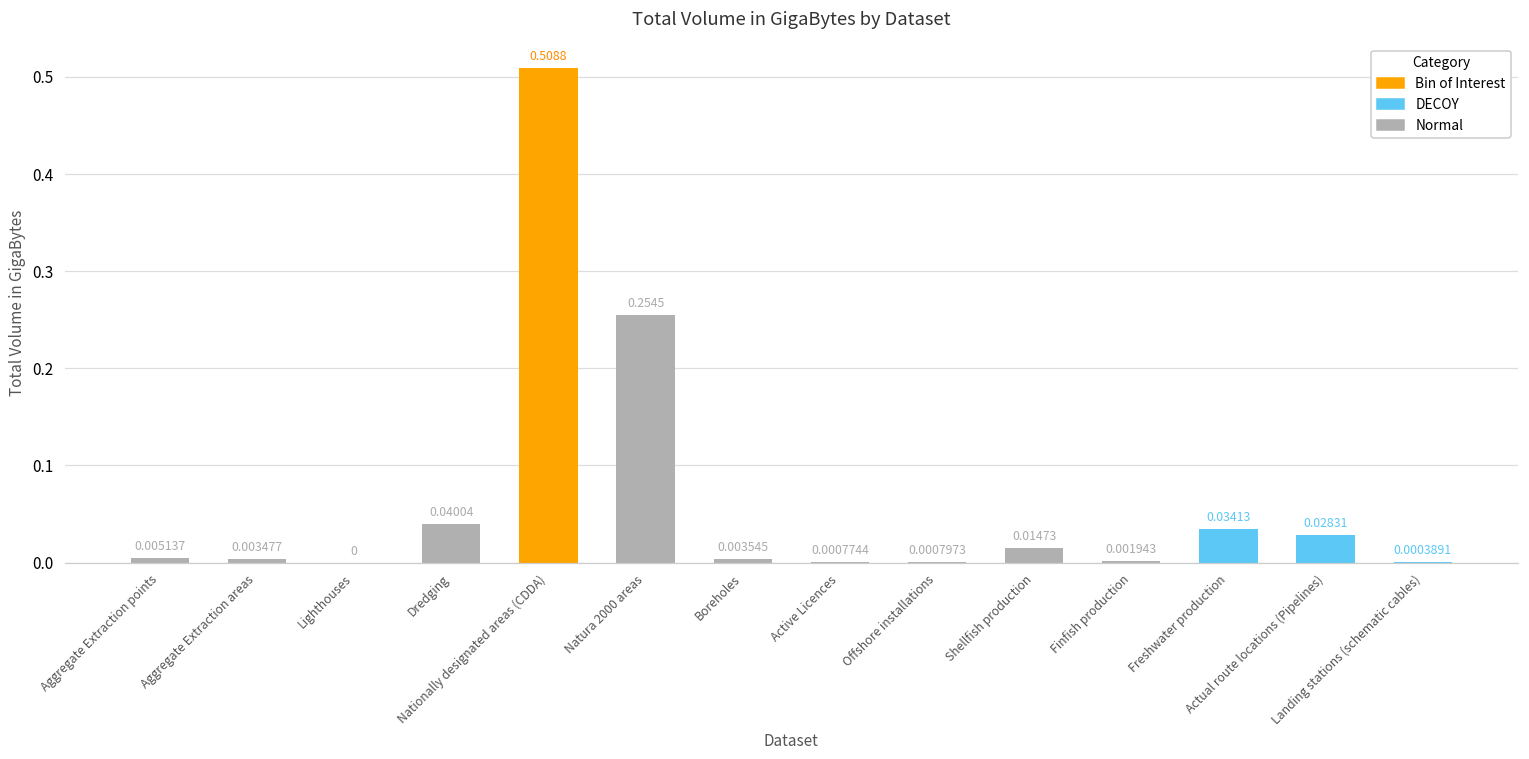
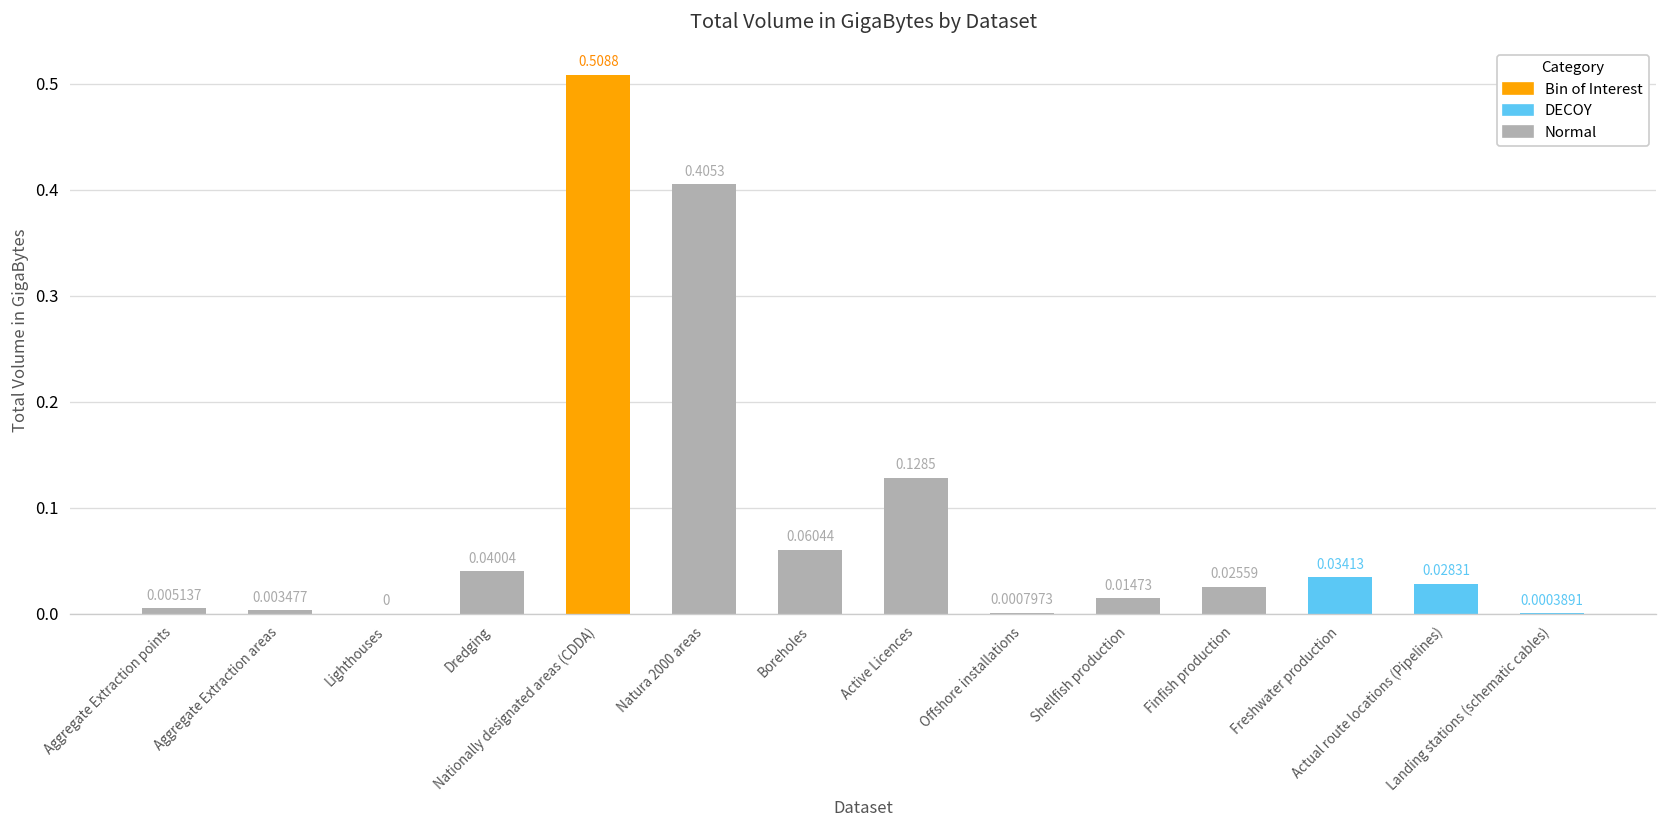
  {
    "Normal": {
      "Aggregate Extraction points": 0.005137,
      "Aggregate Extraction areas": 0.003477,
      "Lighthouses": 0,
      "Dredging": 0.04004,
-     "Natura 2000 areas": 0.2545,
-     "Boreholes": 0.003545,
-     "Active Licences": 0.0007744,
+     "Natura 2000 areas": 0.4053,
+     "Boreholes": 0.06044,
+     "Active Licences": 0.1285,
      "Offshore installations": 0.0007973,
      "Shellfish production": 0.01473,
-     "Finfish production": 0.001943
+     "Finfish production": 0.02559
    },
    "Bin of Interest": {
      "Nationally designated areas (CDDA)": 0.5088
    },
    "DECOY": {
      "Freshwater production": 0.03413,
      "Actual route locations (Pipelines)": 0.02831,
      "Landing stations (schematic cables)": 0.0003891
    }
  }
